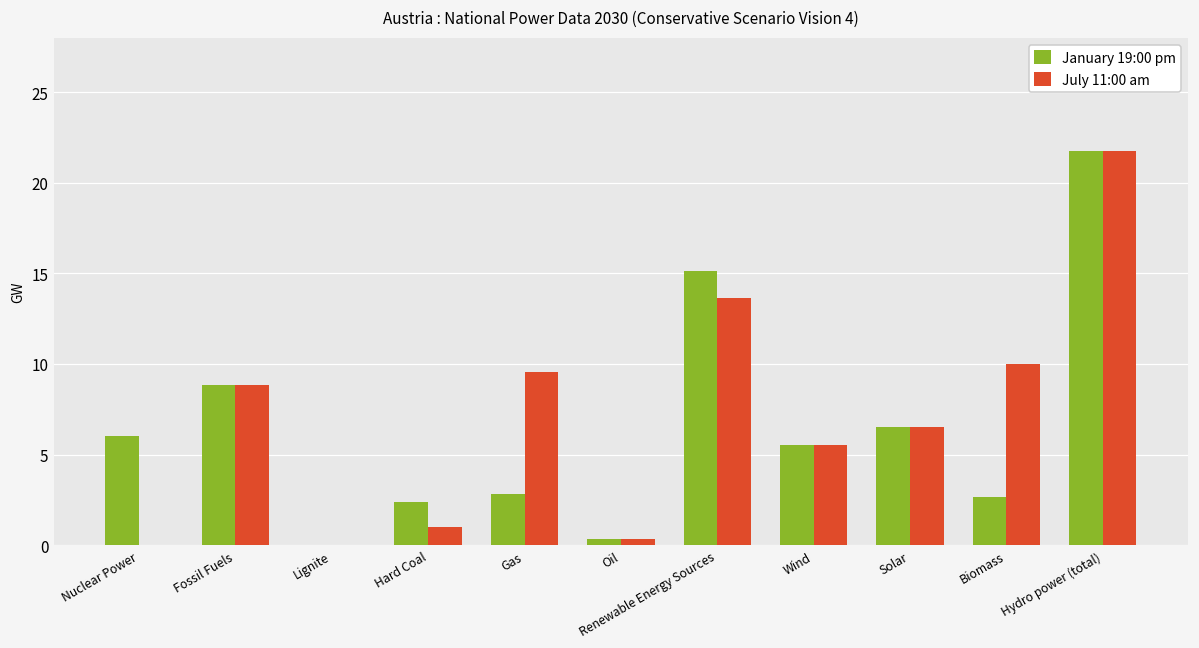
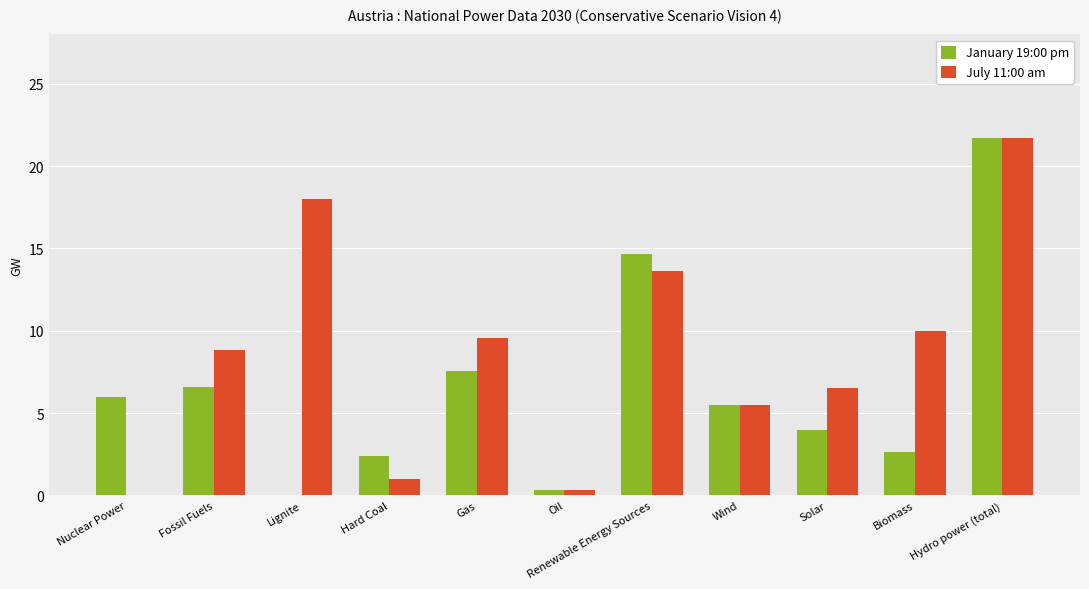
  {
    "January 19:00 pm": {
      "Nuclear Power": 6.0,
-     "Fossil Fuels": 8.9,
+     "Fossil Fuels": 6.6,
      "Lignite": 0.0,
      "Hard Coal": 2.4,
-     "Gas": 2.8,
+     "Gas": 7.6,
      "Oil": 0.3,
-     "Renewable Energy Sources": 15.1,
+     "Renewable Energy Sources": 14.7,
      "Wind": 5.5,
-     "Solar": 6.5,
+     "Solar": 4.0,
      "Biomass": 2.7,
      "Hydro power (total)": 21.7
    },
    "July 11:00 am": {
      "Nuclear Power": 0,
      "Fossil Fuels": 9,
-     "Lignite": 0,
+     "Lignite": 18,
      "Hard Coal": 1,
      "Gas": 9.5,
      "Oil": 0.3,
      "Renewable Energy Sources": 13.6,
      "Wind": 5.5,
      "Solar": 6.5,
      "Biomass": 10,
      "Hydro power (total)": 21.7
    }
  }
